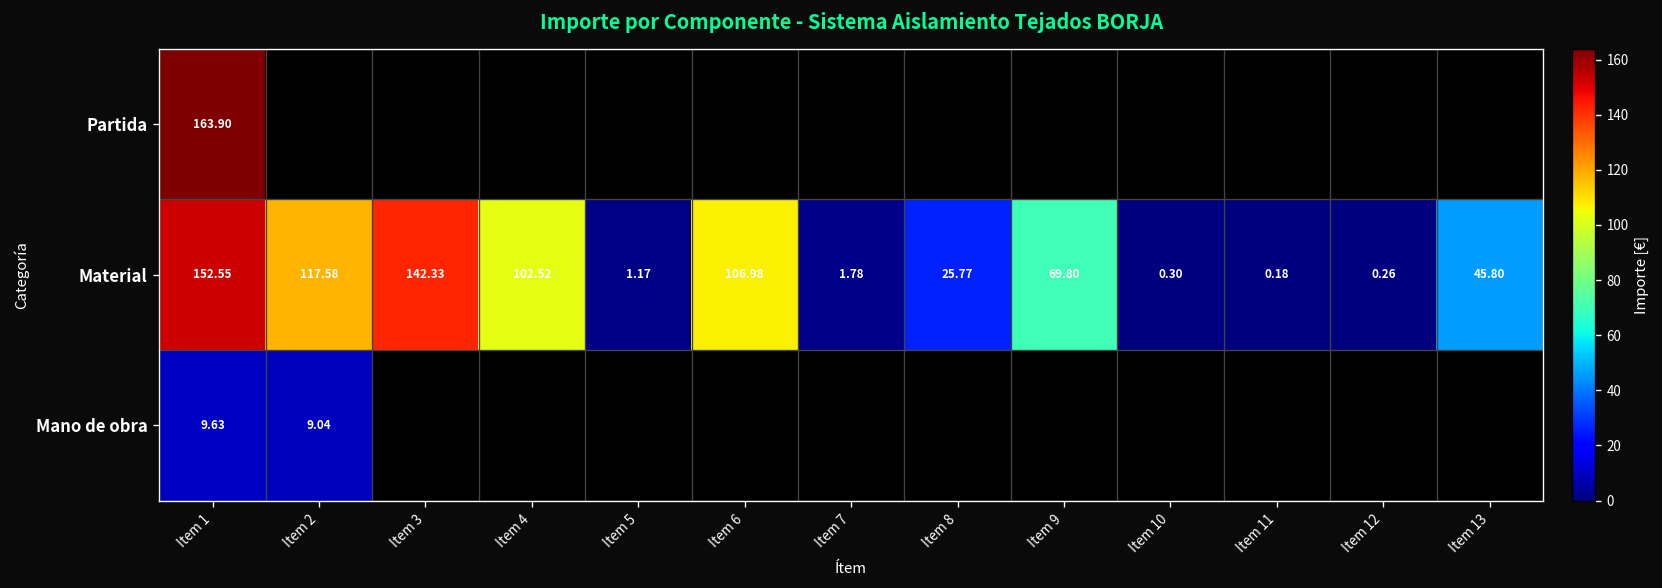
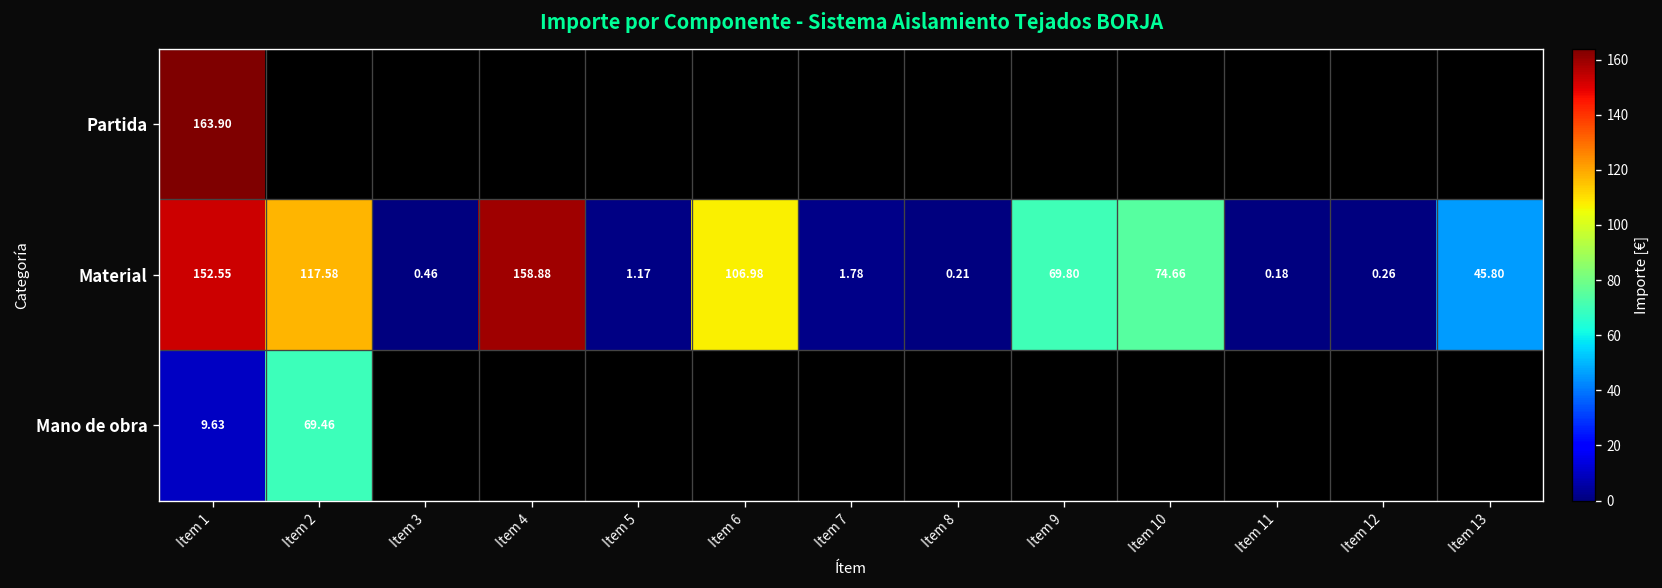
  {
    "Partida": {
      "Item 1": 163.90
    },
    "Material": {
      "Item 1": 152.55,
      "Item 2": 117.58,
-     "Item 3": 142.33,
-     "Item 4": 102.52,
+     "Item 3": 0.46,
+     "Item 4": 158.88,
      "Item 5": 1.17,
      "Item 6": 106.98,
      "Item 7": 1.78,
-     "Item 8": 25.77,
+     "Item 8": 0.21,
      "Item 9": 69.80,
-     "Item 10": 0.30,
+     "Item 10": 74.66,
      "Item 11": 0.18,
      "Item 12": 0.26,
      "Item 13": 45.80
    },
    "Mano de obra": {
      "Item 1": 9.63,
-     "Item 2": 9.04
+     "Item 2": 69.46
    }
  }
